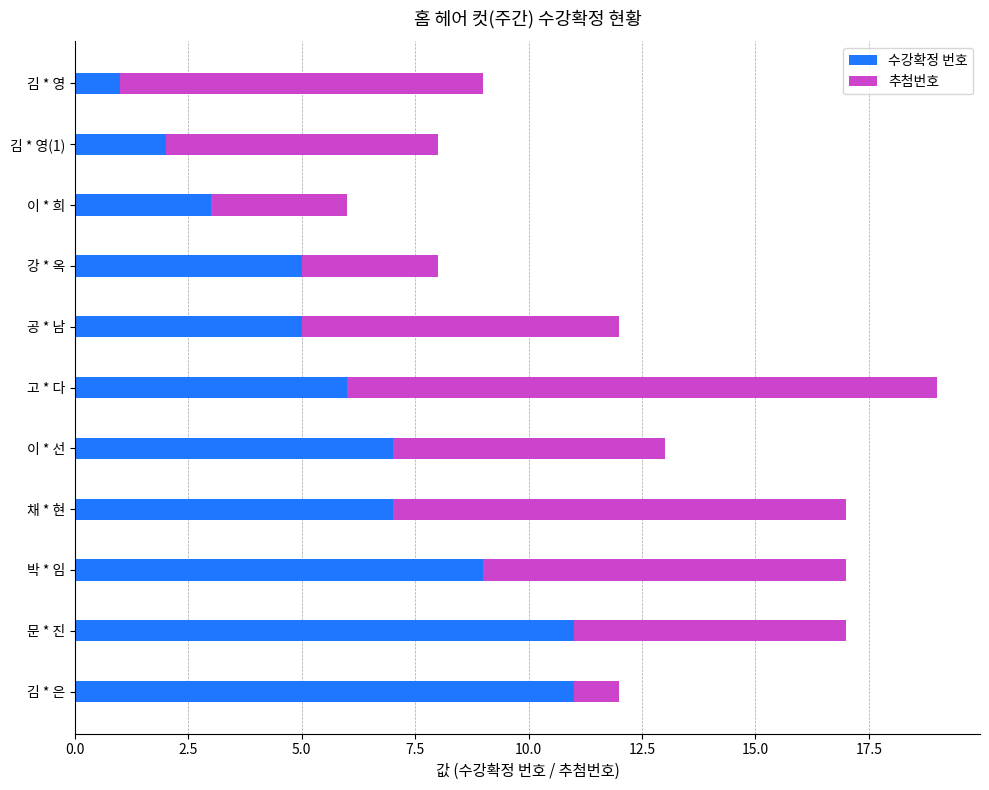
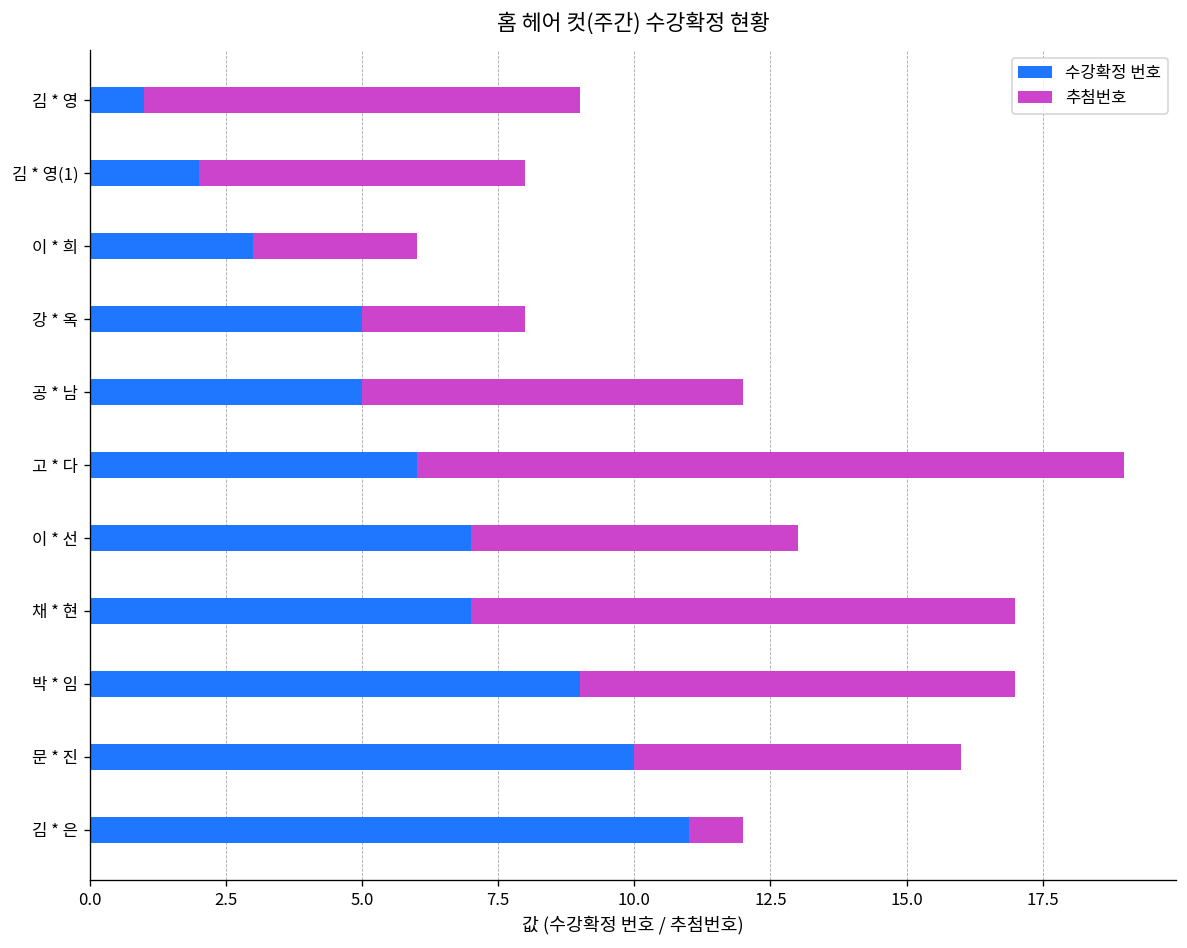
  {
    "수강확정 번호": {
      "김 * 영": 1,
      "김 * 영(1)": 2,
      "이 * 희": 3,
      "강 * 옥": 5,
      "공 * 남": 5,
      "고 * 다": 6,
      "이 * 선": 7,
      "채 * 현": 7,
      "박 * 임": 9,
-     "문 * 진": 11,
+     "문 * 진": 10,
      "김 * 은": 11
    },
    "추첨번호": {
      "김 * 영": 8,
      "김 * 영(1)": 6,
      "이 * 희": 3,
      "강 * 옥": 3,
      "공 * 남": 7,
      "고 * 다": 13,
      "이 * 선": 6,
      "채 * 현": 10,
      "박 * 임": 8,
      "문 * 진": 6,
      "김 * 은": 1
    }
  }
